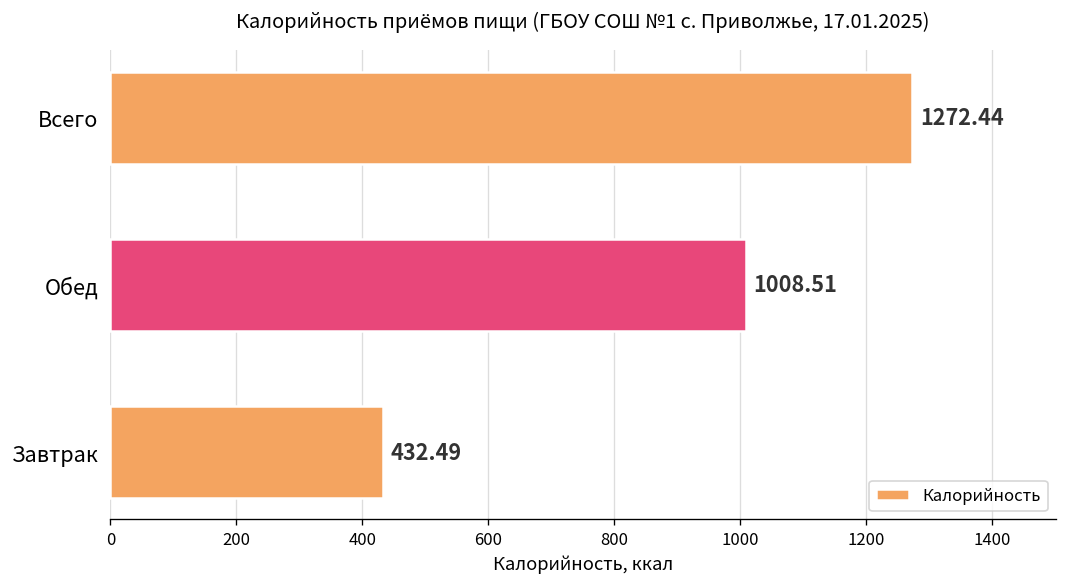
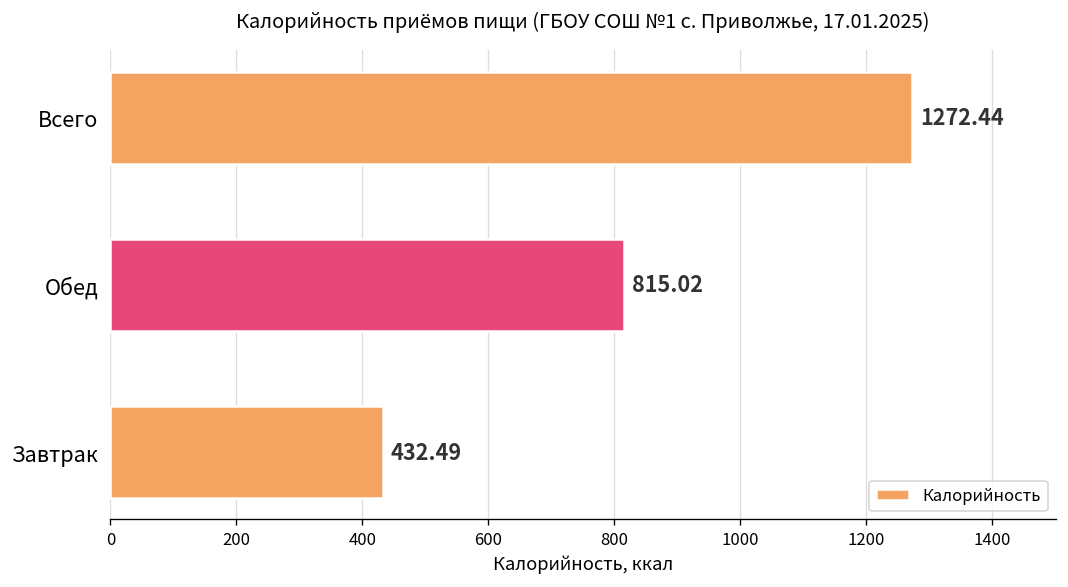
  {
    "Всего": 1272.44,
-   "Обед": 1008.51,
+   "Обед": 815.02,
    "Завтрак": 432.49
  }
